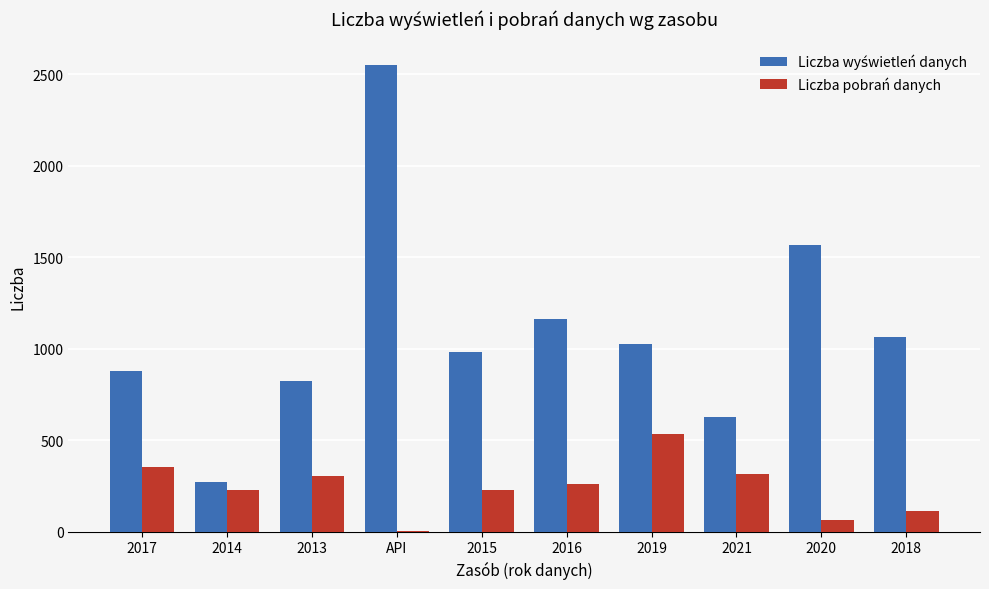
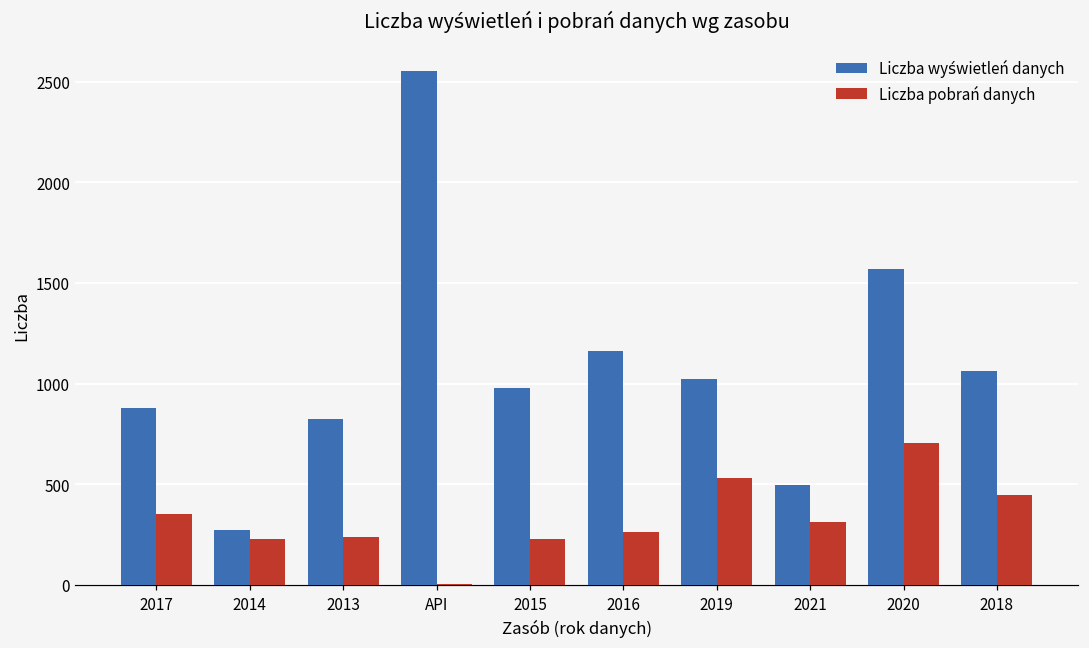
  {
    "Liczba wyświetleń danych": {
      "2017": 880,
      "2014": 270,
      "2013": 820,
      "API": 2550,
      "2015": 980,
      "2016": 1160,
      "2019": 1020,
-     "2021": 620,
+     "2021": 500,
      "2020": 1570,
      "2018": 1060
    },
    "Liczba pobrań danych": {
      "2017": 350,
      "2014": 230,
-     "2013": 300,
+     "2013": 240,
      "2015": 230,
      "2016": 260,
      "2019": 530,
      "2021": 320,
-     "2020": 60,
-     "2018": 110
+     "2020": 710,
+     "2018": 450
    }
  }
